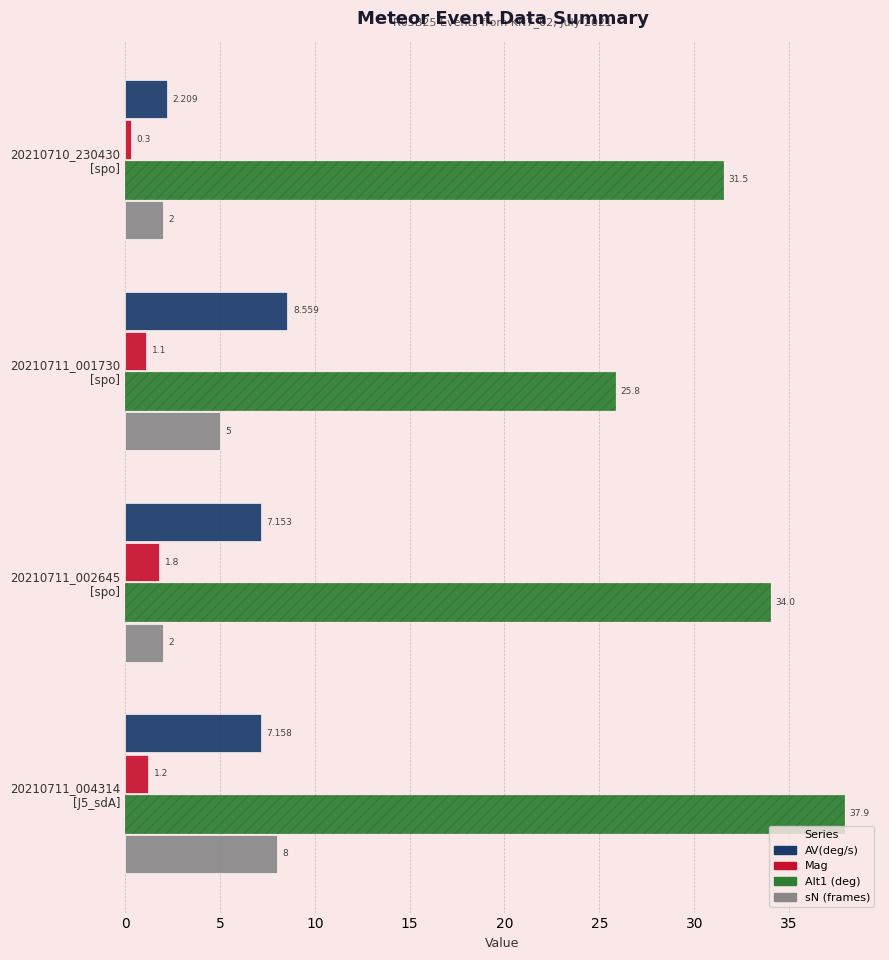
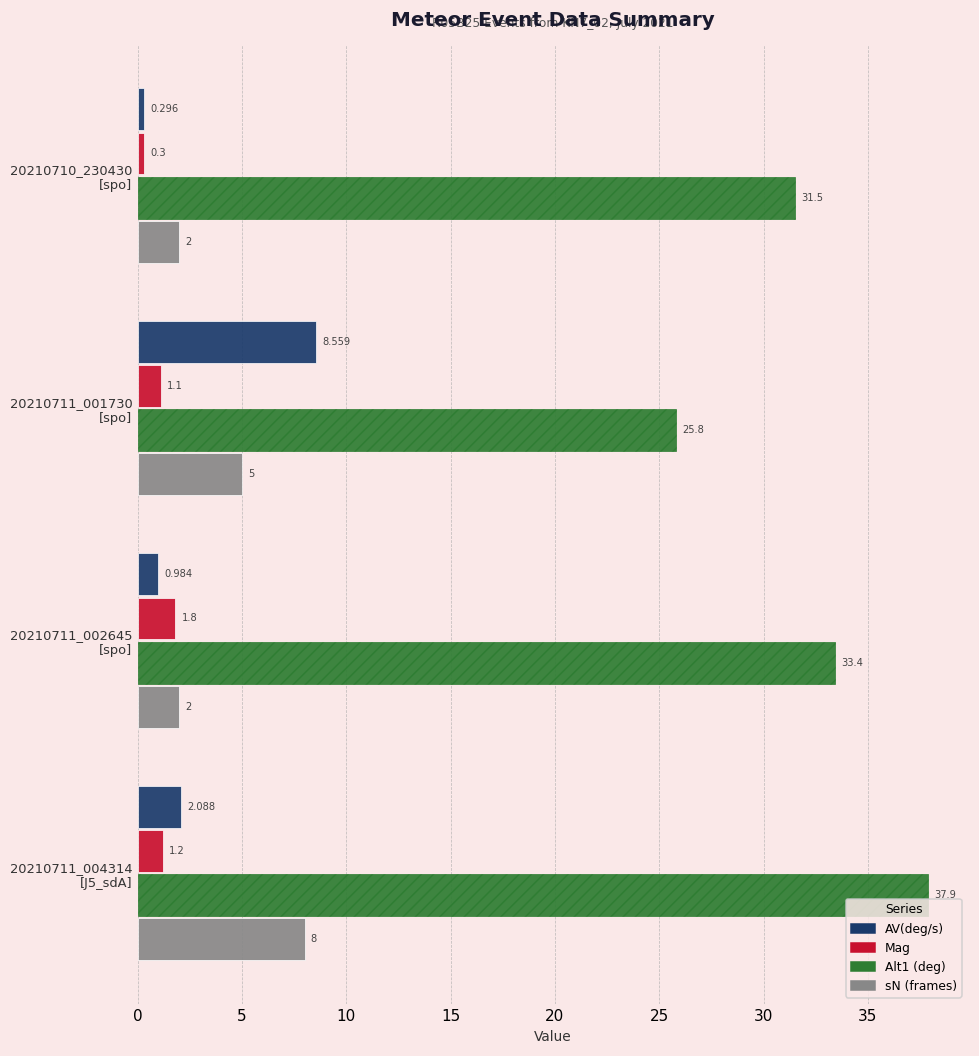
  {
    "AV(deg/s)": {
-     "20210710_230430 [spo]": 2.209,
+     "20210710_230430 [spo]": 0.296,
      "20210711_001730 [spo]": 8.559,
-     "20210711_002645 [spo]": 7.153,
-     "20210711_004314 [J5_sdA]": 7.158
+     "20210711_002645 [spo]": 0.984,
+     "20210711_004314 [J5_sdA]": 2.088
    },
    "Mag": {
      "20210710_230430 [spo]": 0.3,
      "20210711_001730 [spo]": 1.1,
      "20210711_002645 [spo]": 1.8,
      "20210711_004314 [J5_sdA]": 1.2
    },
    "Alt1 (deg)": {
      "20210710_230430 [spo]": 31.5,
      "20210711_001730 [spo]": 25.8,
-     "20210711_002645 [spo]": 34.0,
+     "20210711_002645 [spo]": 33.4,
      "20210711_004314 [J5_sdA]": 37.9
    }
  }
